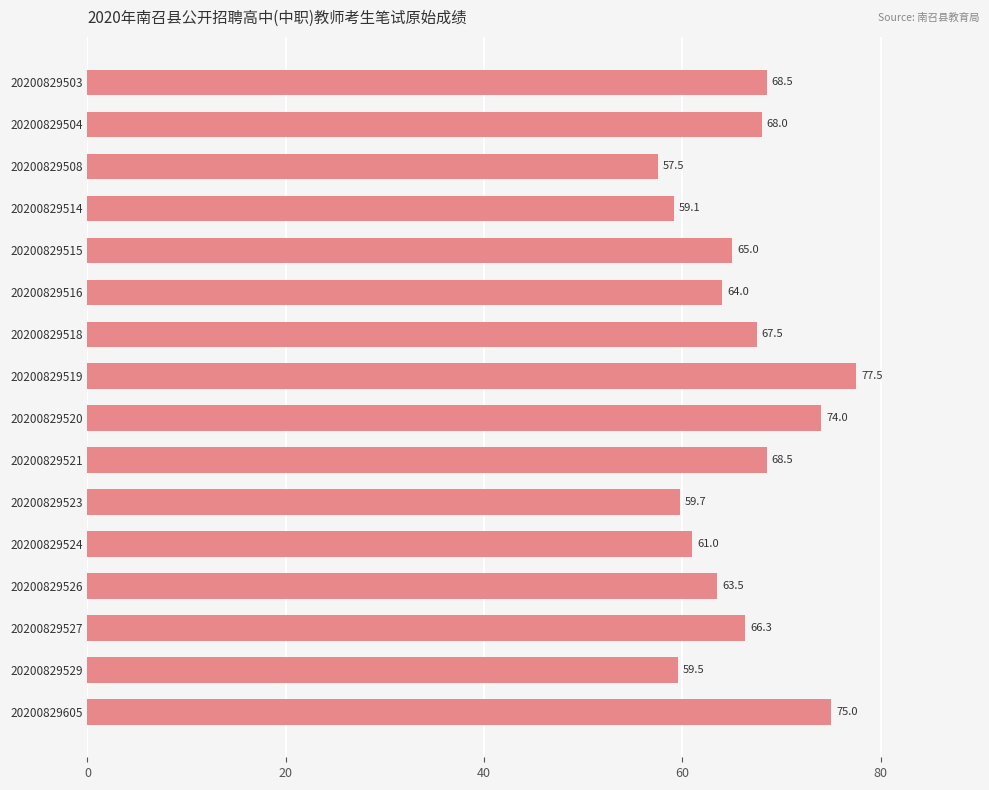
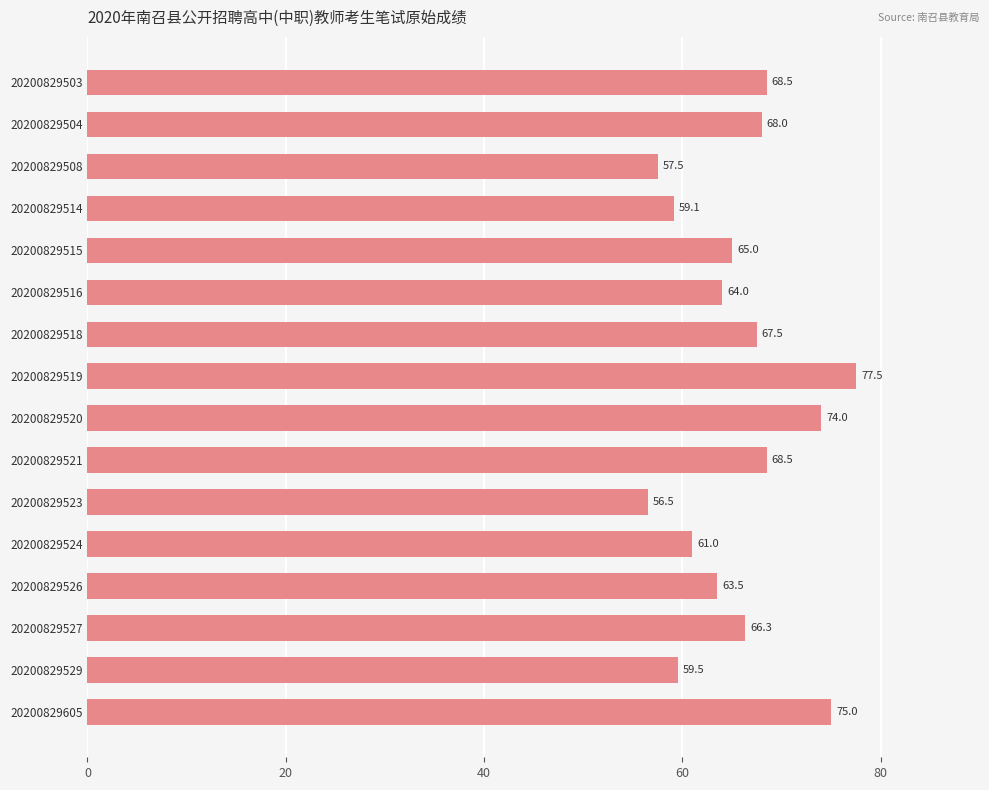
  {
    "20200829503": 68.5,
    "20200829504": 68.0,
    "20200829508": 57.5,
    "20200829514": 59.1,
    "20200829515": 65.0,
    "20200829516": 64.0,
    "20200829518": 67.5,
    "20200829519": 77.5,
    "20200829520": 74.0,
    "20200829521": 68.5,
-   "20200829523": 59.7,
+   "20200829523": 56.5,
    "20200829524": 61.0,
    "20200829526": 63.5,
    "20200829527": 66.3,
    "20200829529": 59.5,
    "20200829605": 75.0
  }
